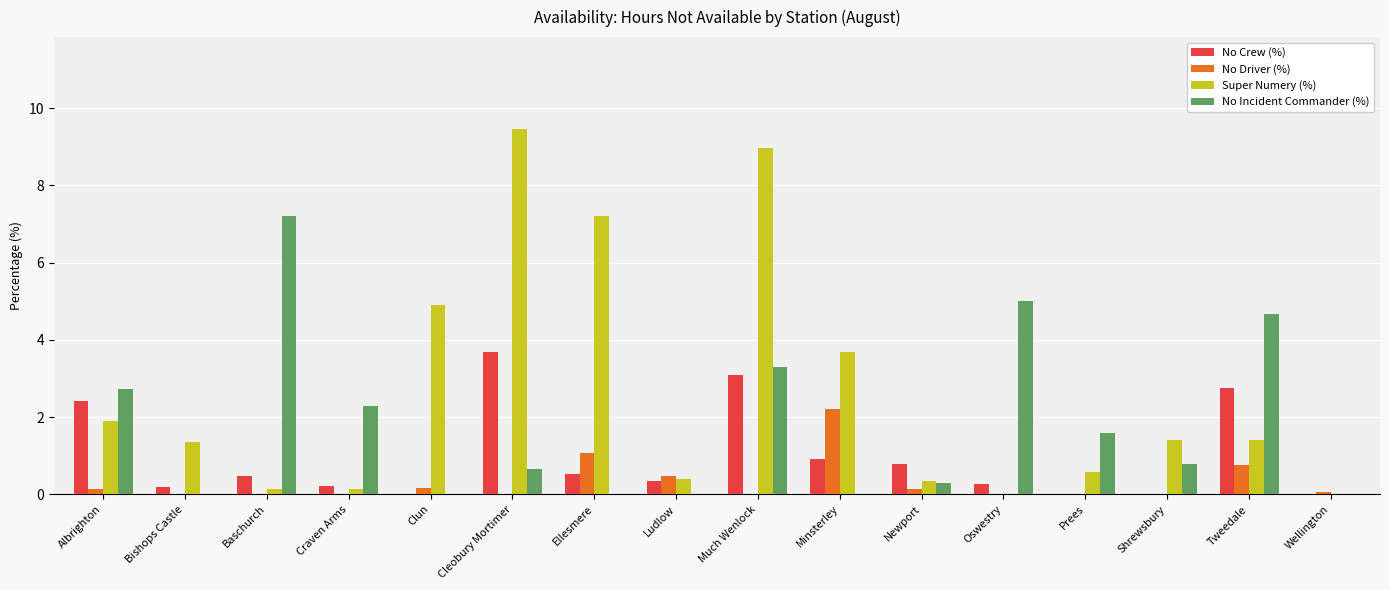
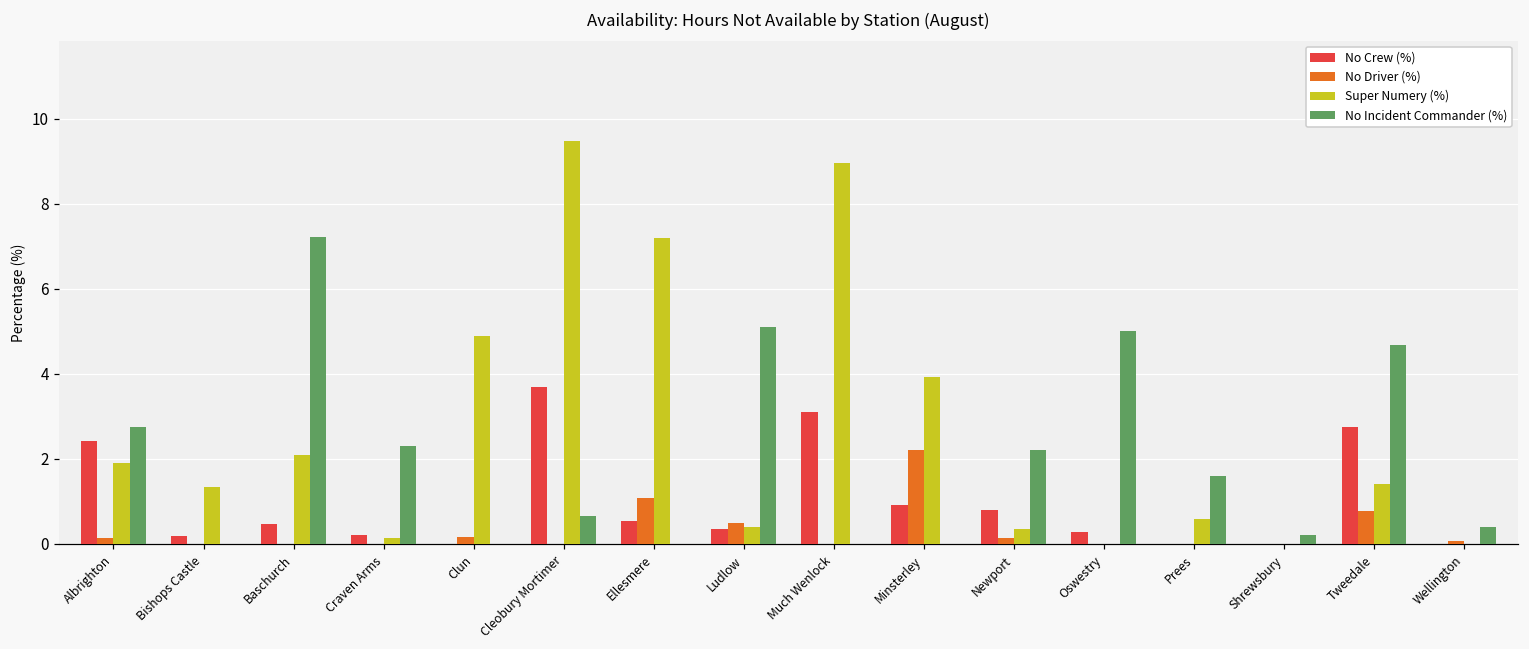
  {
    "Super Numery (%)": {
      "Albrighton": 1.9,
      "Bishops Castle": 1.4,
-     "Baschurch": 0.2,
+     "Baschurch": 2.1,
      "Craven Arms": 0.1,
      "Clun": 4.9,
      "Cleobury Mortimer": 9.5,
      "Ellesmere": 7.2,
      "Ludlow": 0.4,
      "Much Wenlock": 9.0,
-     "Minsterley": 3.7,
+     "Minsterley": 3.9,
      "Newport": 0.4,
      "Oswestry": 0.0,
      "Prees": 0.6,
-     "Shrewsbury": 1.4,
+     "Shrewsbury": 0.0,
      "Tweedale": 1.4,
      "Wellington": 0.0
    },
    "No Incident Commander (%)": {
      "Albrighton": 2.7,
      "Bishops Castle": 0.0,
      "Baschurch": 7.2,
      "Craven Arms": 2.3,
      "Clun": 0.0,
      "Cleobury Mortimer": 0.7,
      "Ellesmere": 0.0,
-     "Ludlow": 0.0,
-     "Much Wenlock": 3.3,
+     "Ludlow": 5.1,
+     "Much Wenlock": 0.0,
      "Minsterley": 0.0,
-     "Newport": 0.3,
+     "Newport": 2.2,
      "Oswestry": 5.0,
      "Prees": 1.6,
-     "Shrewsbury": 0.8,
+     "Shrewsbury": 0.2,
      "Tweedale": 4.7,
-     "Wellington": 0.0
+     "Wellington": 0.4
    }
  }
